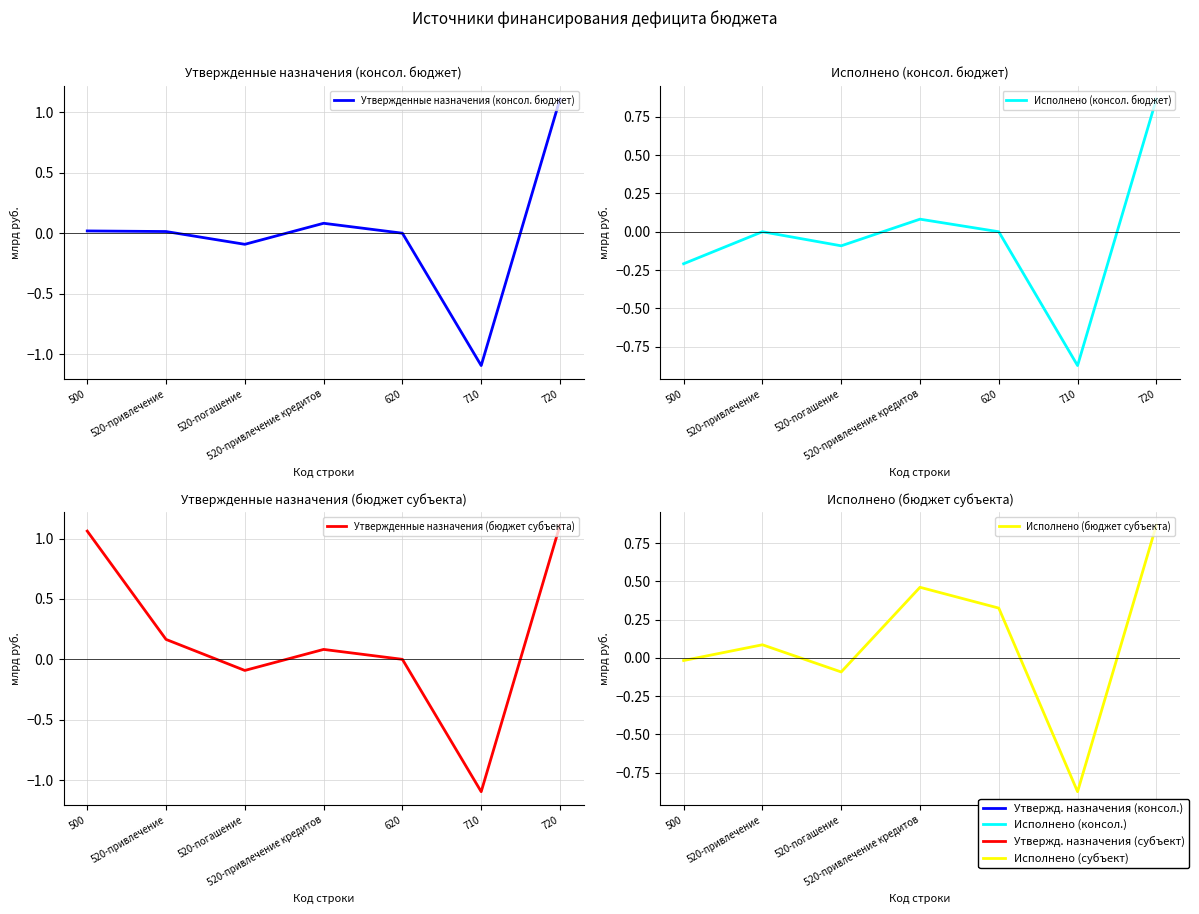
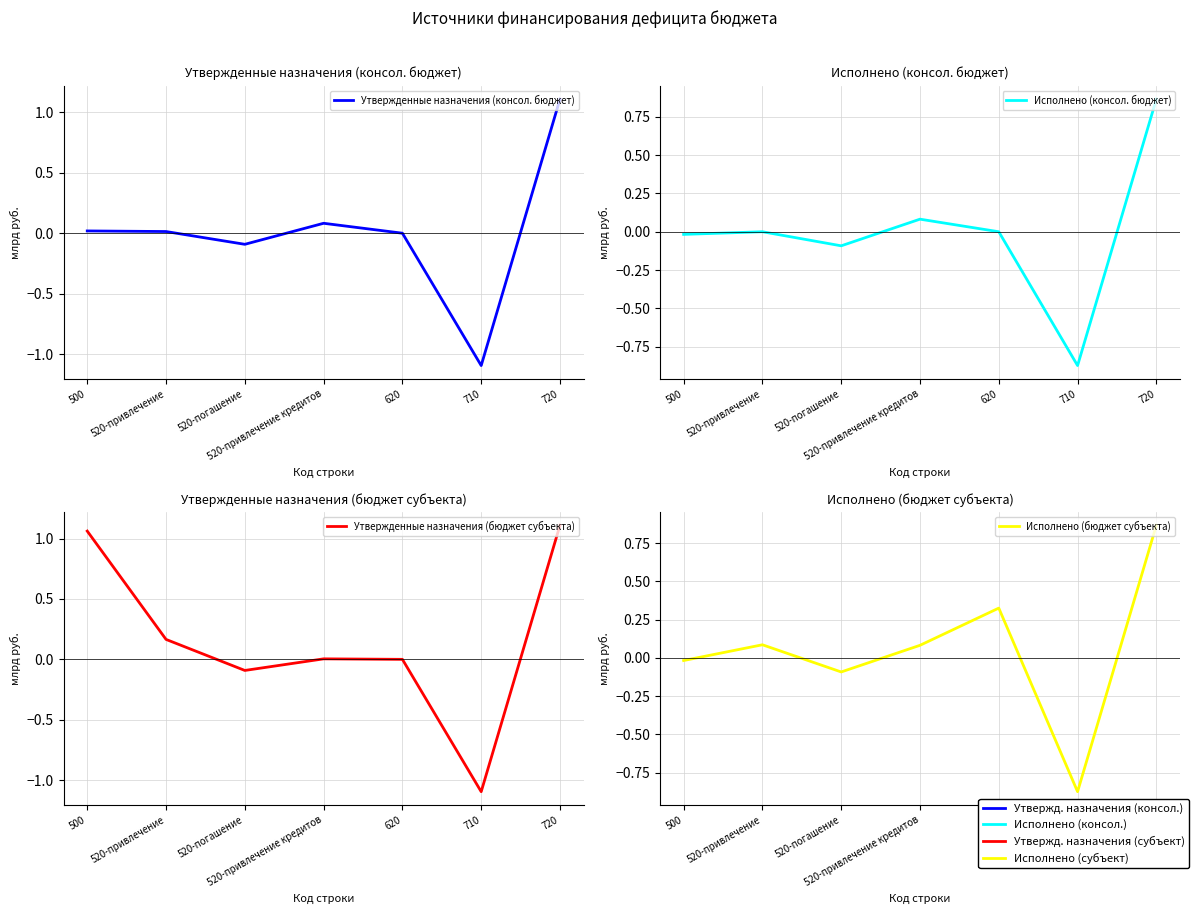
  {
    "Утвержденные назначения (консол. бюджет)": {
      "500": 0.02,
      "520-привлечение": 0.01,
      "520-погашение": -0.09,
      "520-привлечение кредитов": 0.08,
      "620": 0.00,
      "710": -1.10
    },
    "Исполнено (консол. бюджет)": {
-     "500": -0.21,
+     "500": -0.02,
      "520-привлечение": 0.00,
      "520-погашение": -0.09,
      "520-привлечение кредитов": 0.08,
      "620": 0.00,
      "710": -0.87
    },
    "Утвержденные назначения (бюджет субъекта)": {
      "500": 1.06,
      "520-привлечение": 0.16,
      "520-погашение": -0.09,
-     "520-привлечение кредитов": 0.08,
+     "520-привлечение кредитов": 0.00,
      "620": 0.00,
      "710": -1.10
    },
    "Исполнено (бюджет субъекта)": {
      "500": -0.02,
      "520-привлечение": 0.09,
      "520-погашение": -0.09,
-     "520-привлечение кредитов": 0.46,
+     "520-привлечение кредитов": 0.08,
      "620": 0.33,
      "710": -0.87
    }
  }
